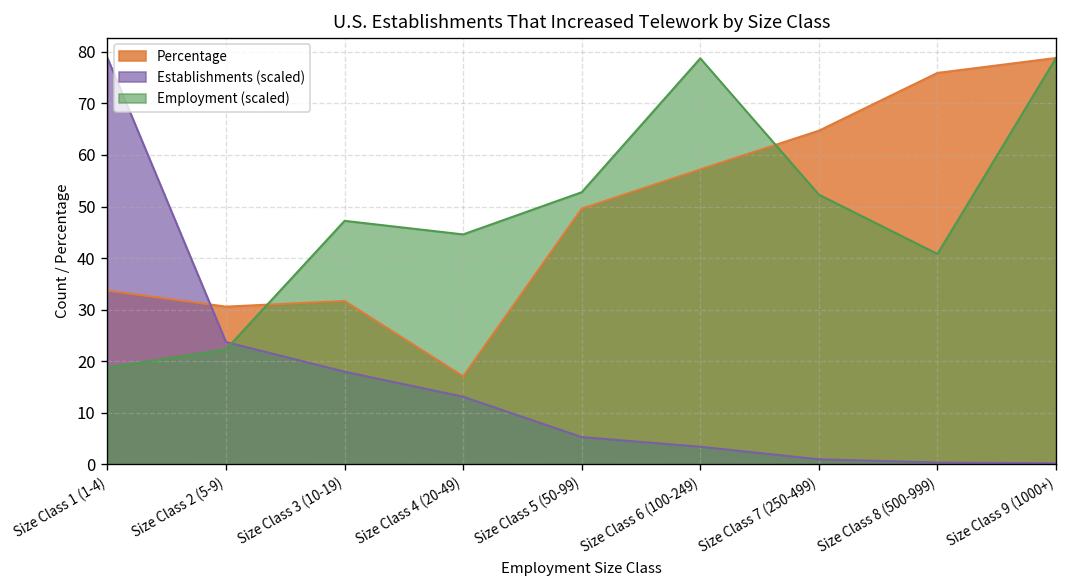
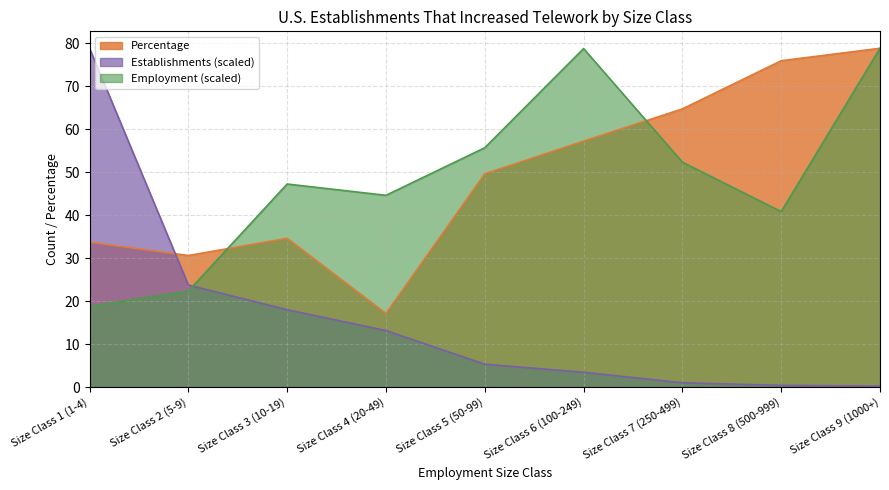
  {
    "Percentage": {
      "Size Class 1 (1-4)": 34,
      "Size Class 2 (5-9)": 31,
-     "Size Class 3 (10-19)": 32,
+     "Size Class 3 (10-19)": 35,
      "Size Class 4 (20-49)": 17,
      "Size Class 5 (50-99)": 50,
      "Size Class 6 (100-249)": 57,
      "Size Class 7 (250-499)": 65,
      "Size Class 8 (500-999)": 76
    },
    "Establishments (scaled)": {
      "Size Class 1 (1-4)": 79,
      "Size Class 2 (5-9)": 24,
      "Size Class 3 (10-19)": 18,
      "Size Class 4 (20-49)": 13,
      "Size Class 5 (50-99)": 5,
      "Size Class 6 (100-249)": 3,
      "Size Class 7 (250-499)": 1,
      "Size Class 8 (500-999)": 0,
      "Size Class 9 (1000+)": 0
    },
    "Employment (scaled)": {
      "Size Class 1 (1-4)": 19,
      "Size Class 2 (5-9)": 22,
      "Size Class 3 (10-19)": 47,
      "Size Class 4 (20-49)": 45,
-     "Size Class 5 (50-99)": 53,
+     "Size Class 5 (50-99)": 56,
      "Size Class 6 (100-249)": 79,
      "Size Class 7 (250-499)": 52,
      "Size Class 8 (500-999)": 41
    }
  }
